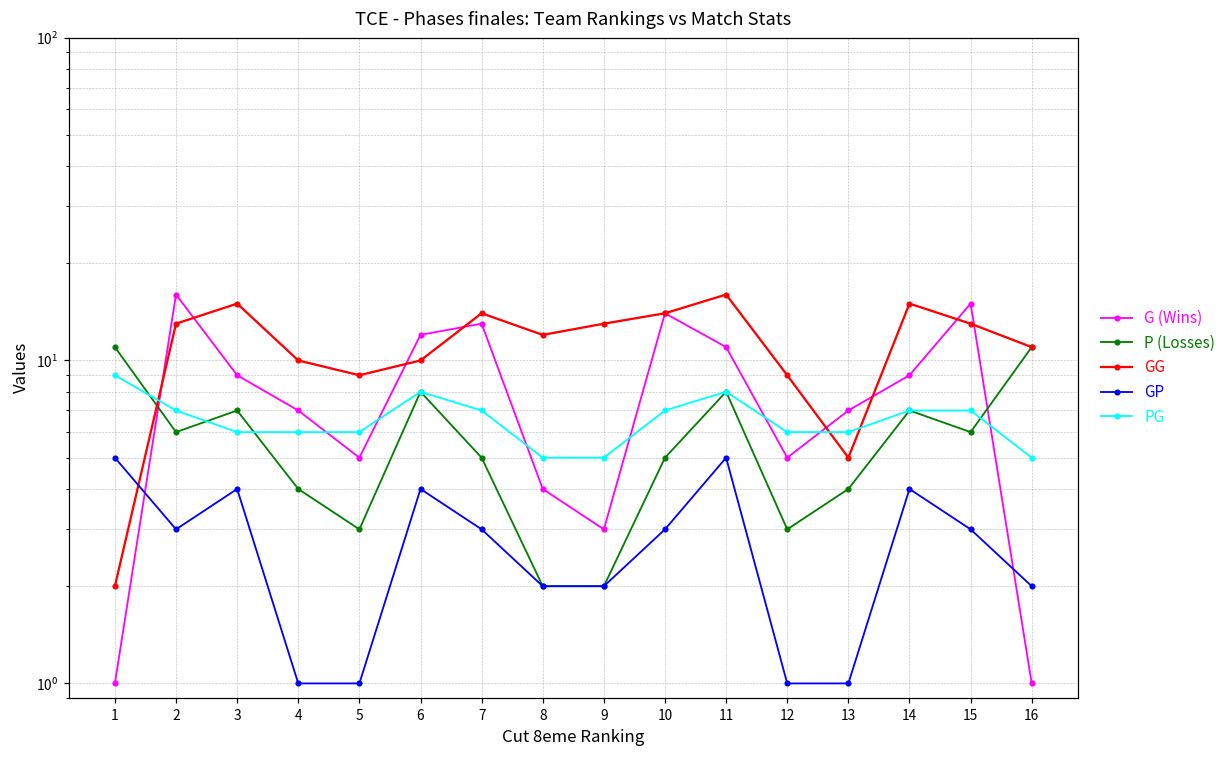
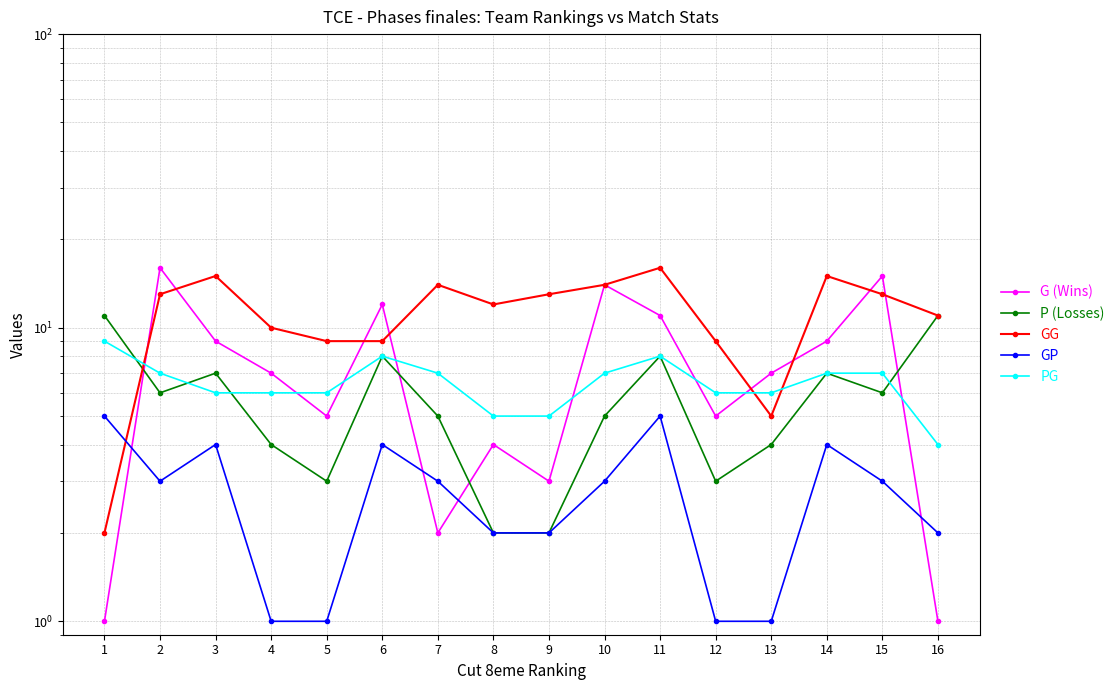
  {
    "G (Wins)": {
      "1": 1,
      "2": 16,
      "3": 9,
      "4": 7,
      "5": 5,
      "6": 12,
-     "7": 13,
+     "7": 2,
      "8": 4,
      "9": 3,
      "11": 11,
      "12": 5,
      "13": 7,
      "14": 9,
      "15": 15,
      "16": 1
    },
    "P (Losses)": {
      "1": 11,
      "2": 6,
      "3": 7,
      "4": 4,
      "5": 3,
      "7": 5,
      "10": 5,
      "12": 3,
      "13": 4,
      "15": 6
    },
    "GG": {
      "1": 2,
      "2": 13,
      "3": 15,
      "4": 10,
      "5": 9,
-     "6": 10,
+     "6": 9,
      "7": 14,
      "8": 12,
      "9": 13,
      "11": 16,
      "12": 9,
      "13": 5,
      "14": 15,
      "15": 13
    },
    "GP": {
      "1": 5,
      "2": 3,
      "3": 4,
      "4": 1,
      "5": 1,
      "6": 4,
      "7": 3,
      "10": 3,
      "11": 5,
      "12": 1,
      "13": 1,
      "14": 4,
      "15": 3,
      "16": 2
    },
    "PG": {
      "1": 9,
      "2": 7,
      "3": 6,
      "4": 6,
      "5": 6,
      "7": 7,
      "8": 5,
      "9": 5,
      "10": 7,
      "12": 6,
      "13": 6,
      "15": 7,
-     "16": 5
+     "16": 4
    }
  }
